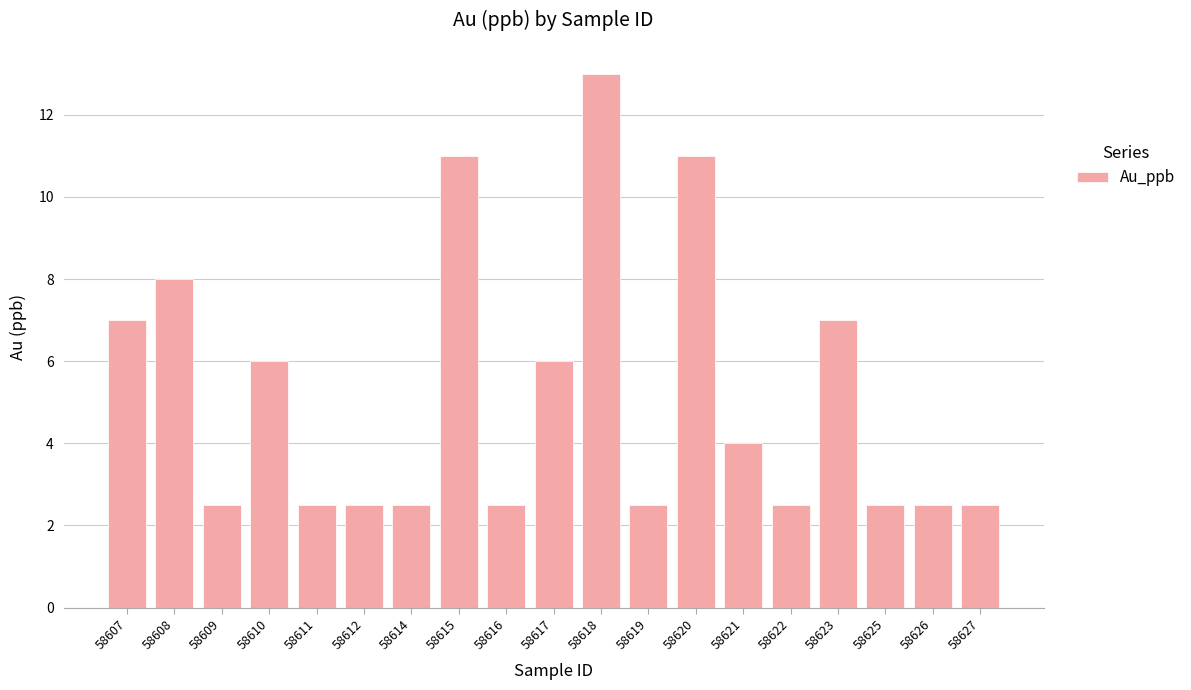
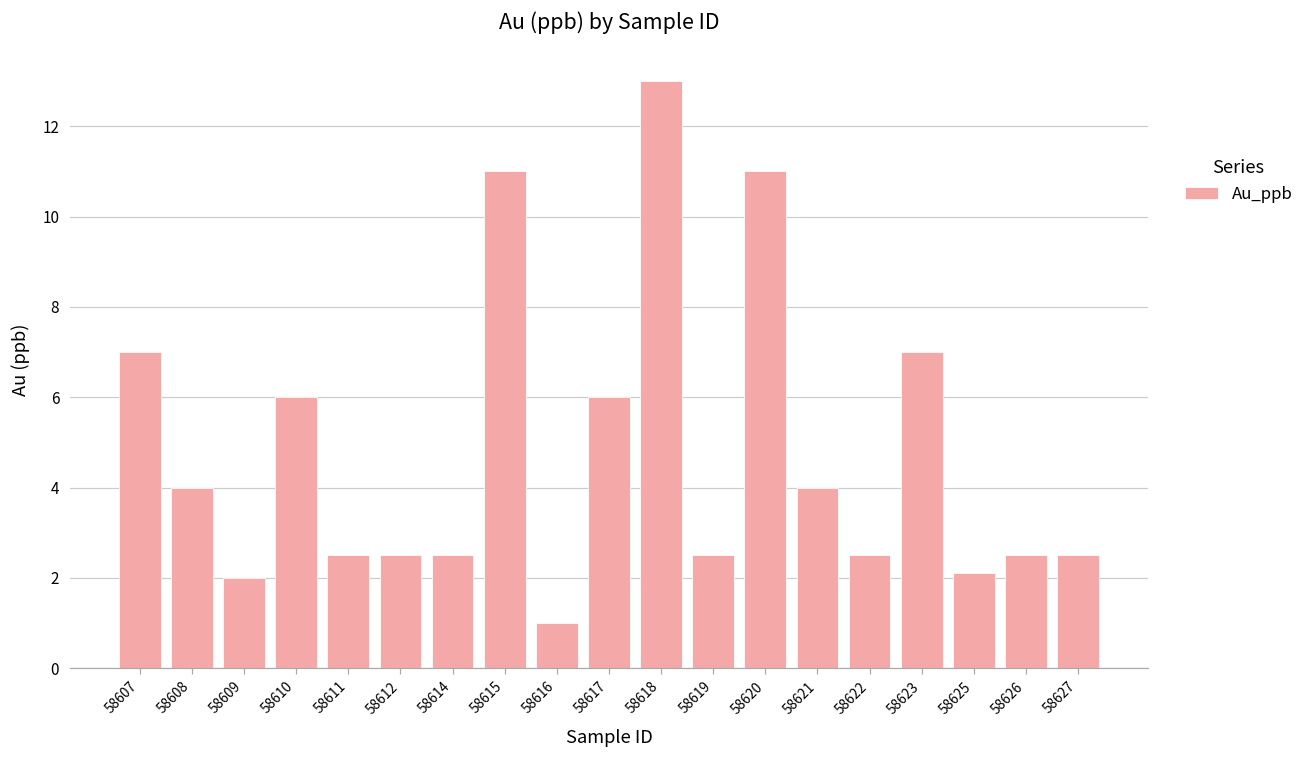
  {
    "58607": 7.0,
-   "58608": 8,
-   "58609": 2.5,
+   "58608": 4,
+   "58609": 2.0,
    "58610": 6.0,
    "58611": 2.5,
    "58612": 2.5,
    "58614": 2.5,
    "58615": 11.0,
-   "58616": 2.5,
+   "58616": 1.0,
    "58617": 6.0,
    "58618": 13.0,
    "58619": 2.5,
    "58620": 11.0,
    "58621": 4.0,
    "58622": 2.5,
    "58623": 7.0,
-   "58625": 2.5,
+   "58625": 2.1,
    "58626": 2.5,
    "58627": 2.5
  }
